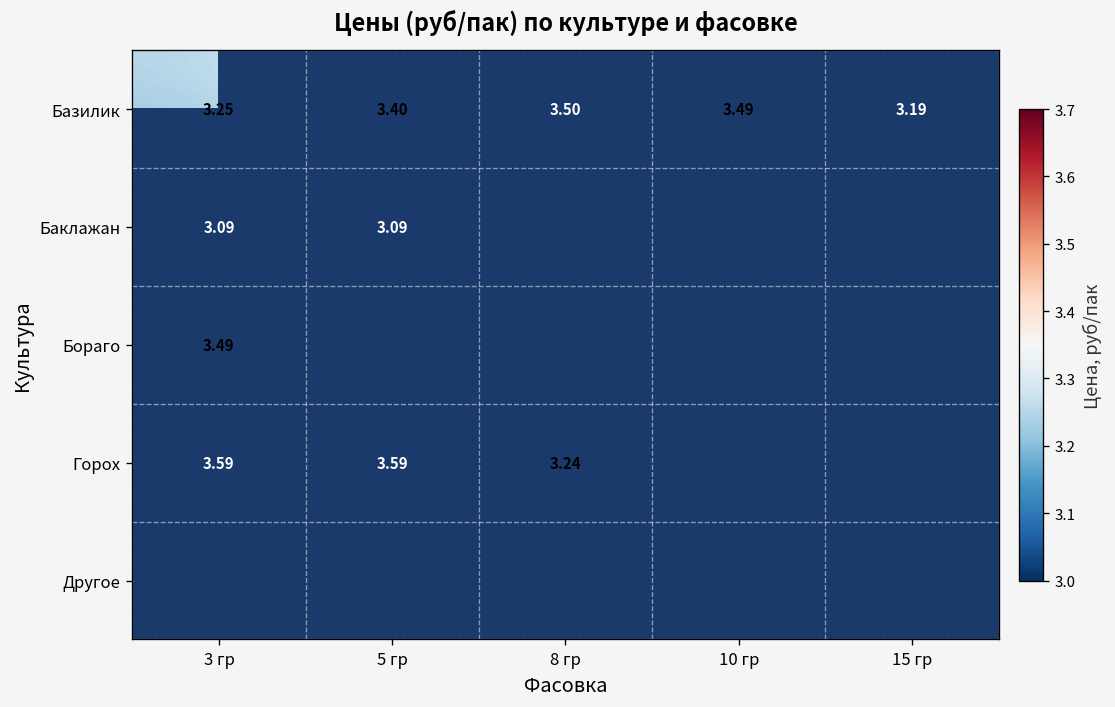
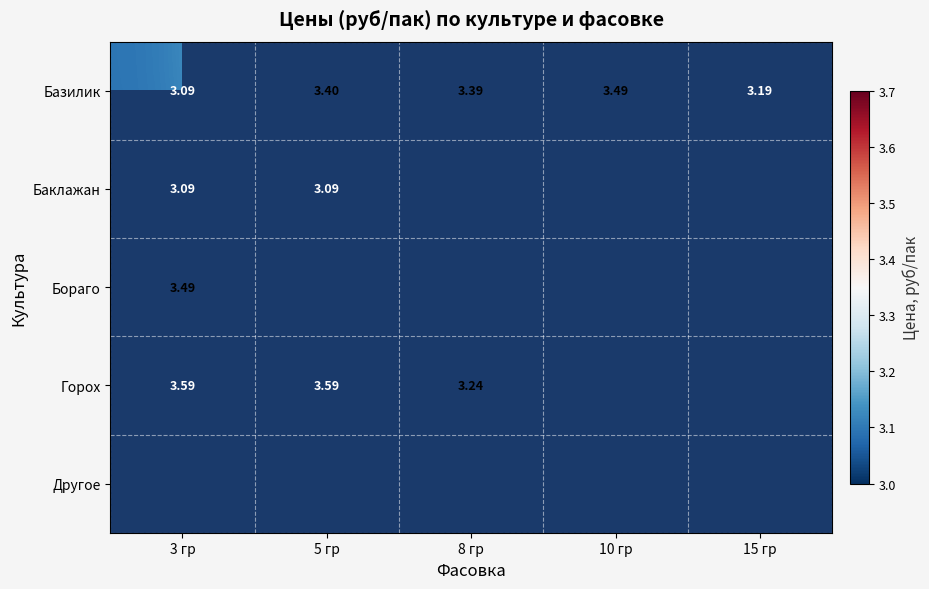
  {
    "Базилик": {
-     "3 гр": 3.25,
+     "3 гр": 3.09,
      "5 гр": 3.40,
-     "8 гр": 3.50,
+     "8 гр": 3.39,
      "10 гр": 3.49,
      "15 гр": 3.19
    },
    "Баклажан": {
      "3 гр": 3.09,
      "5 гр": 3.09
    },
    "Бораго": {
      "3 гр": 3.49
    },
    "Горох": {
      "3 гр": 3.59,
      "5 гр": 3.59,
      "8 гр": 3.24
    }
  }
